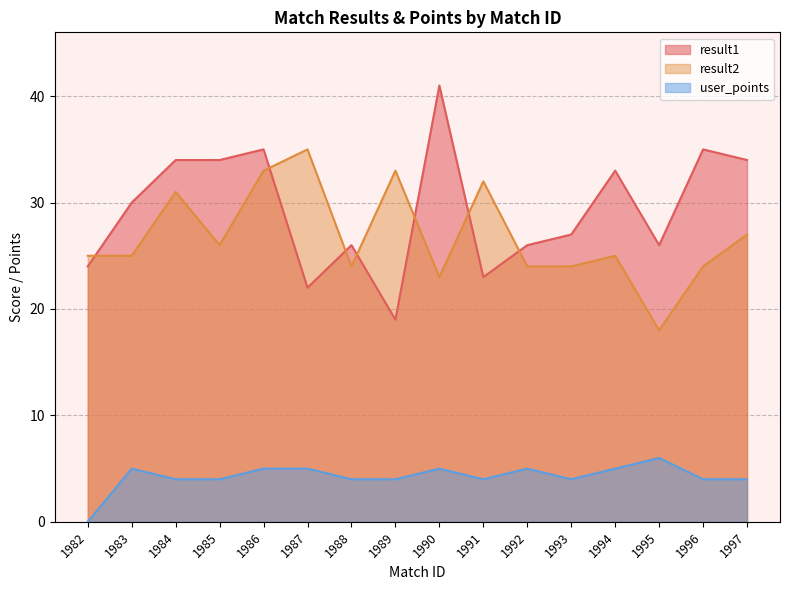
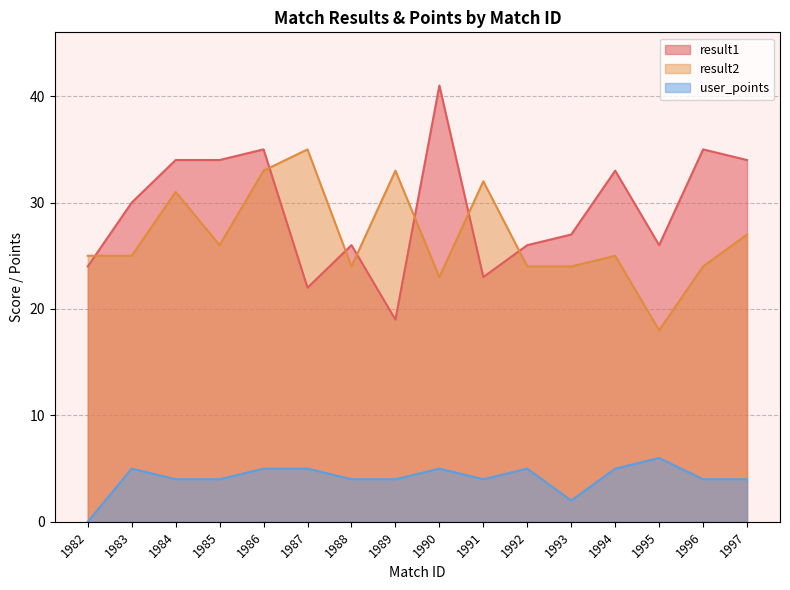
  {
    "user_points": {
      "1982": 0,
      "1983": 5,
      "1984": 4,
      "1985": 4,
      "1986": 5,
      "1987": 5,
      "1988": 4,
      "1989": 4,
      "1990": 5,
      "1991": 4,
      "1992": 5,
-     "1993": 4,
+     "1993": 2,
      "1994": 5,
      "1995": 6,
      "1996": 4,
      "1997": 4
    }
  }
